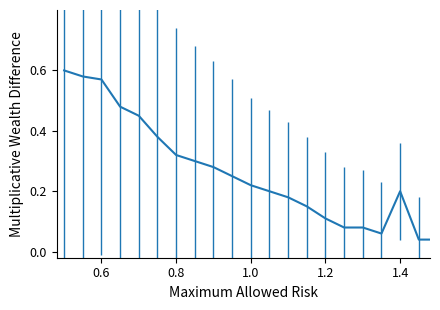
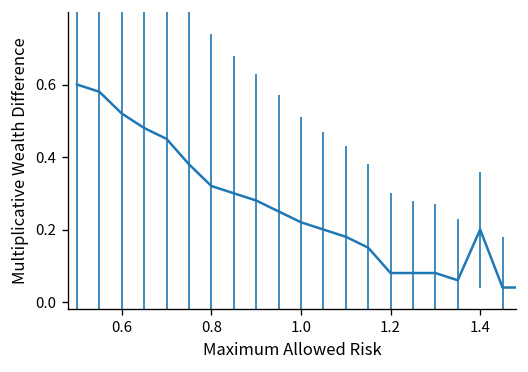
  {
-   "0.6": 0.57,
+   "0.6": 0.52,
    "0.8": 0.32,
    "1.0": 0.22,
-   "1.2": 0.11,
+   "1.2": 0.08,
    "1.4": 0.20
  }
